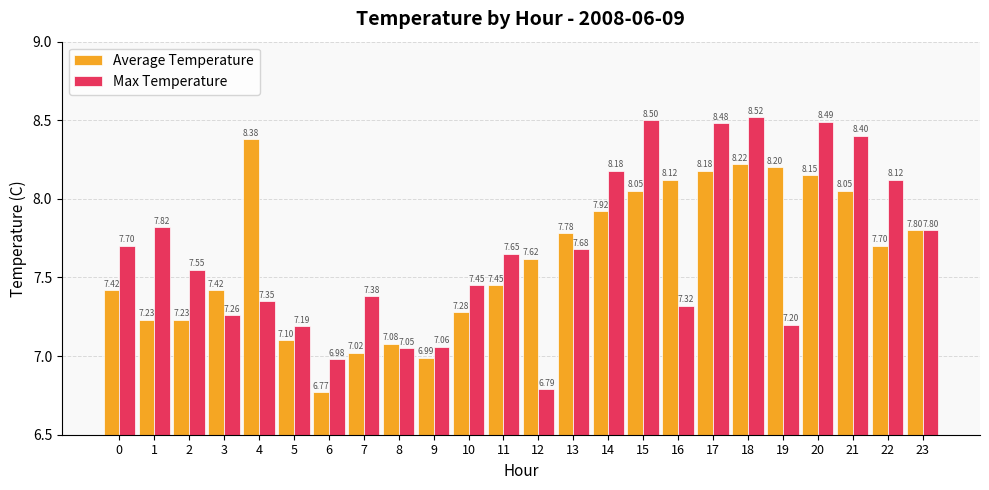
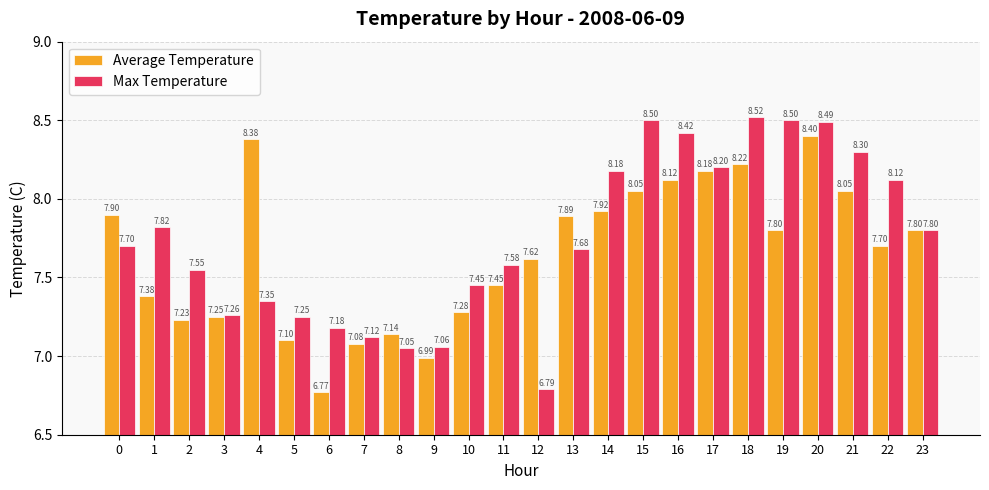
  {
    "Average Temperature": {
-     "0": 7.42,
-     "1": 7.23,
+     "0": 7.90,
+     "1": 7.38,
      "2": 7.23,
-     "3": 7.42,
+     "3": 7.25,
      "4": 8.38,
      "5": 7.10,
      "6": 6.77,
-     "7": 7.02,
-     "8": 7.08,
+     "7": 7.08,
+     "8": 7.14,
      "9": 6.99,
      "10": 7.28,
      "11": 7.45,
      "12": 7.62,
-     "13": 7.78,
+     "13": 7.89,
      "14": 7.92,
      "15": 8.05,
      "16": 8.12,
      "17": 8.18,
      "18": 8.22,
-     "19": 8.20,
-     "20": 8.15,
+     "19": 7.80,
+     "20": 8.40,
      "21": 8.05,
      "22": 7.70,
      "23": 7.80
    },
    "Max Temperature": {
      "0": 7.70,
      "1": 7.82,
      "2": 7.55,
      "3": 7.26,
      "4": 7.35,
-     "5": 7.19,
-     "6": 6.98,
-     "7": 7.38,
+     "5": 7.25,
+     "6": 7.18,
+     "7": 7.12,
      "8": 7.05,
      "9": 7.06,
      "10": 7.45,
-     "11": 7.65,
+     "11": 7.58,
      "12": 6.79,
      "13": 7.68,
      "14": 8.18,
      "15": 8.50,
-     "16": 7.32,
-     "17": 8.48,
+     "16": 8.42,
+     "17": 8.20,
      "18": 8.52,
-     "19": 7.20,
+     "19": 8.50,
      "20": 8.49,
-     "21": 8.40,
+     "21": 8.30,
      "22": 8.12,
      "23": 7.80
    }
  }
